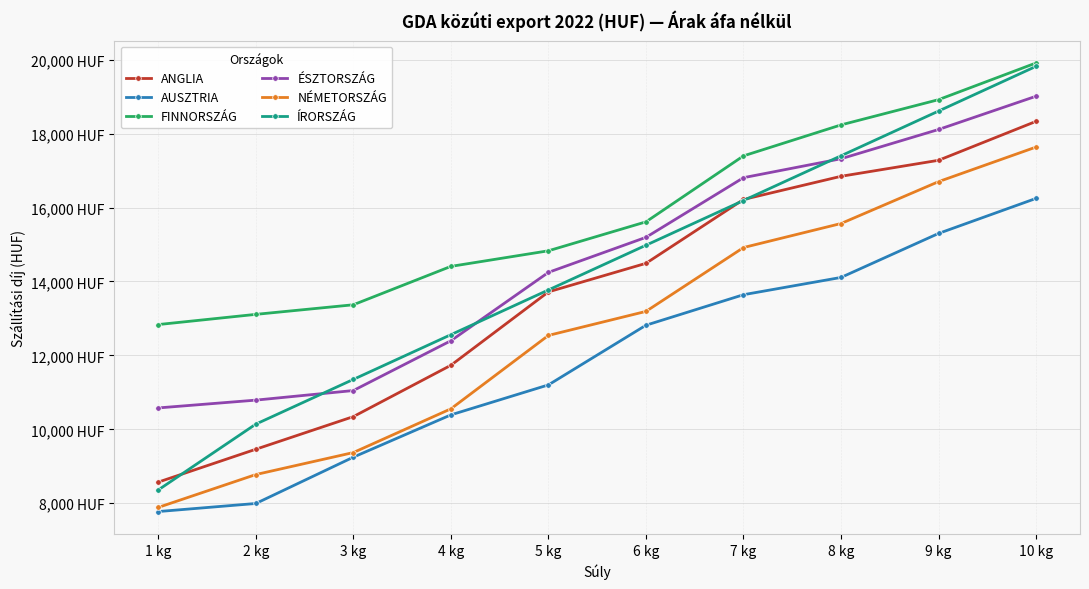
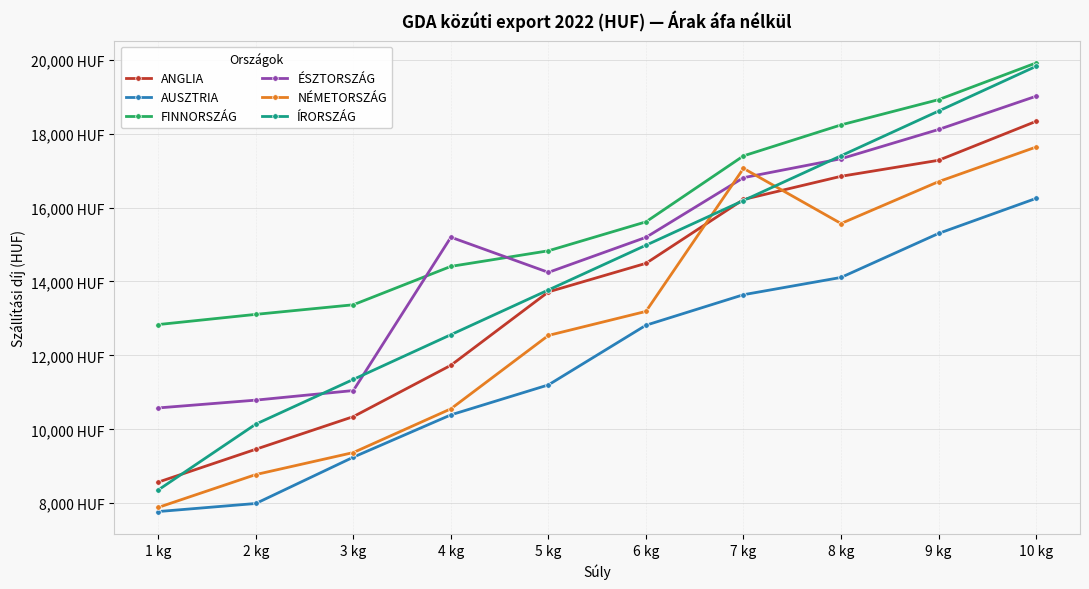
  {
    "ANGLIA": {
      "1 kg": "8,600 HUF",
      "2 kg": "9,500 HUF",
      "3 kg": "10,300 HUF",
      "4 kg": "11,700 HUF",
      "6 kg": "14,500 HUF",
      "8 kg": "16,800 HUF",
      "9 kg": "17,300 HUF",
      "10 kg": "18,300 HUF"
    },
    "AUSZTRIA": {
      "1 kg": "7,800 HUF",
      "2 kg": "8,000 HUF",
      "3 kg": "9,200 HUF",
      "4 kg": "10,400 HUF",
      "5 kg": "11,200 HUF",
      "6 kg": "12,800 HUF",
      "7 kg": "13,600 HUF",
      "8 kg": "14,100 HUF",
      "9 kg": "15,300 HUF",
      "10 kg": "16,200 HUF"
    },
    "ÉSZTORSZÁG": {
      "1 kg": "10,600 HUF",
      "2 kg": "10,800 HUF",
      "3 kg": "11,000 HUF",
-     "4 kg": "12,400 HUF",
+     "4 kg": "15,200 HUF",
      "5 kg": "14,200 HUF",
      "6 kg": "15,200 HUF",
      "7 kg": "16,800 HUF",
      "8 kg": "17,300 HUF",
      "9 kg": "18,100 HUF",
      "10 kg": "19,000 HUF"
    },
    "NÉMETORSZÁG": {
      "1 kg": "7,900 HUF",
      "2 kg": "8,800 HUF",
      "3 kg": "9,400 HUF",
      "4 kg": "10,600 HUF",
      "5 kg": "12,500 HUF",
      "6 kg": "13,200 HUF",
-     "7 kg": "14,900 HUF",
+     "7 kg": "17,100 HUF",
      "8 kg": "15,600 HUF",
      "9 kg": "16,700 HUF",
      "10 kg": "17,600 HUF"
    }
  }
